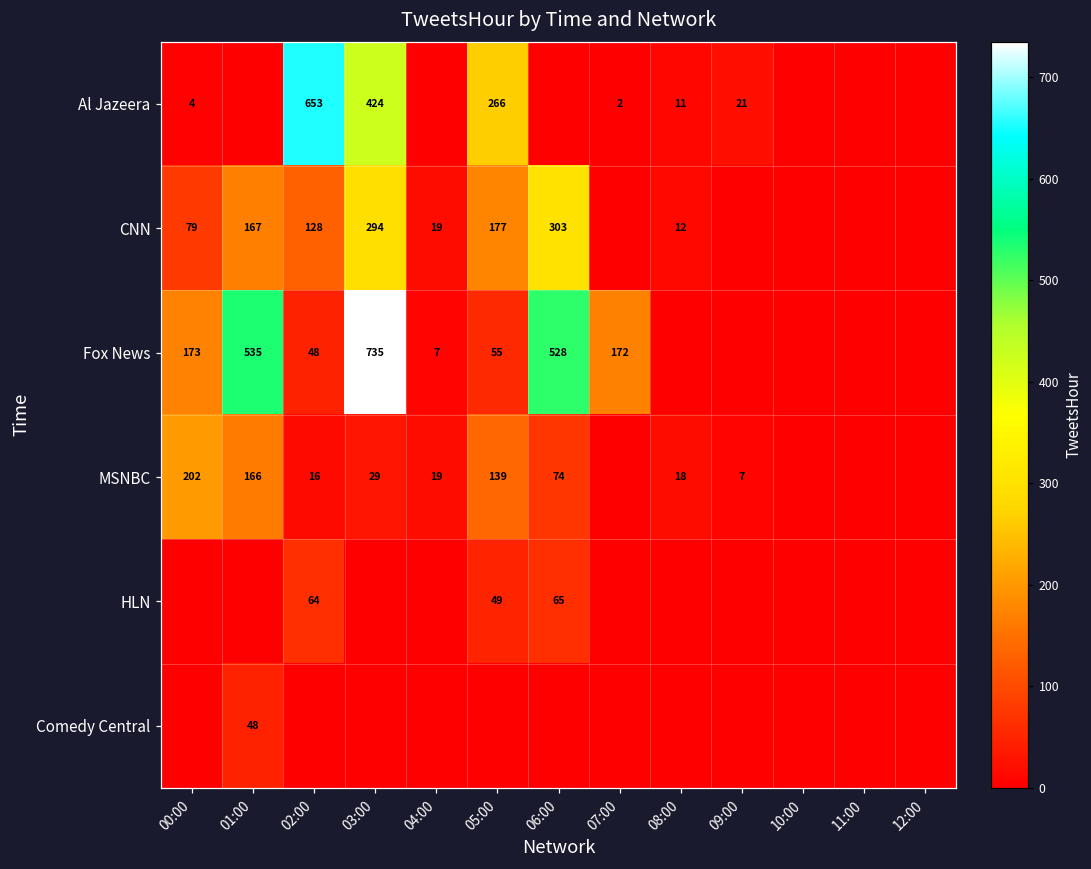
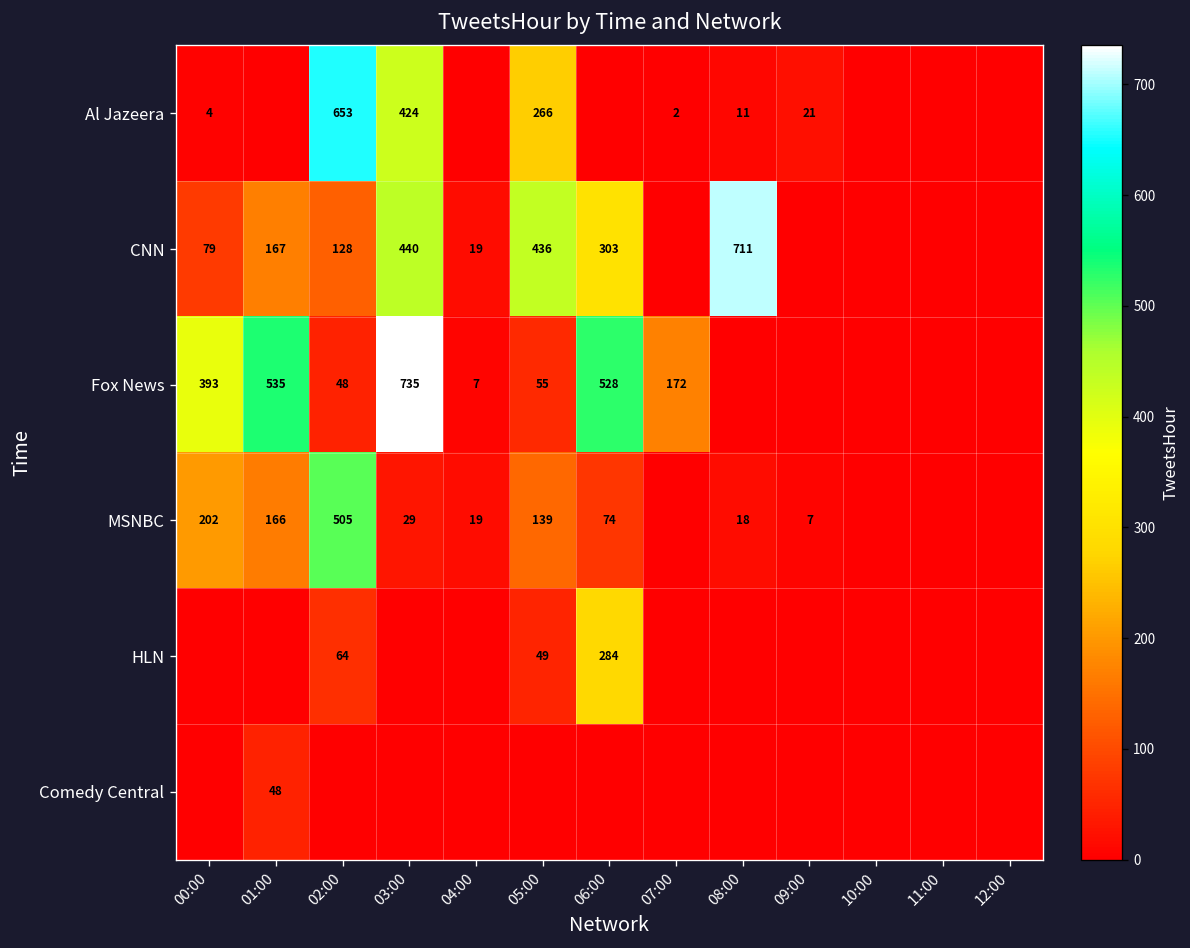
  {
    "Al Jazeera": {
      "00:00": 4,
      "02:00": 653,
      "03:00": 424,
      "05:00": 266,
      "07:00": 2,
      "08:00": 11,
      "09:00": 21
    },
    "CNN": {
      "00:00": 79,
      "01:00": 167,
      "02:00": 128,
-     "03:00": 294,
+     "03:00": 440,
      "04:00": 19,
-     "05:00": 177,
+     "05:00": 436,
      "06:00": 303,
-     "08:00": 12
+     "08:00": 711
    },
    "Fox News": {
-     "00:00": 173,
+     "00:00": 393,
      "01:00": 535,
      "02:00": 48,
      "03:00": 735,
      "04:00": 7,
      "05:00": 55,
      "06:00": 528,
      "07:00": 172
    },
    "MSNBC": {
      "00:00": 202,
      "01:00": 166,
-     "02:00": 16,
+     "02:00": 505,
      "03:00": 29,
      "04:00": 19,
      "05:00": 139,
      "06:00": 74,
      "08:00": 18,
      "09:00": 7
    },
    "HLN": {
      "02:00": 64,
      "05:00": 49,
-     "06:00": 65
+     "06:00": 284
    },
    "Comedy Central": {
      "01:00": 48
    }
  }
